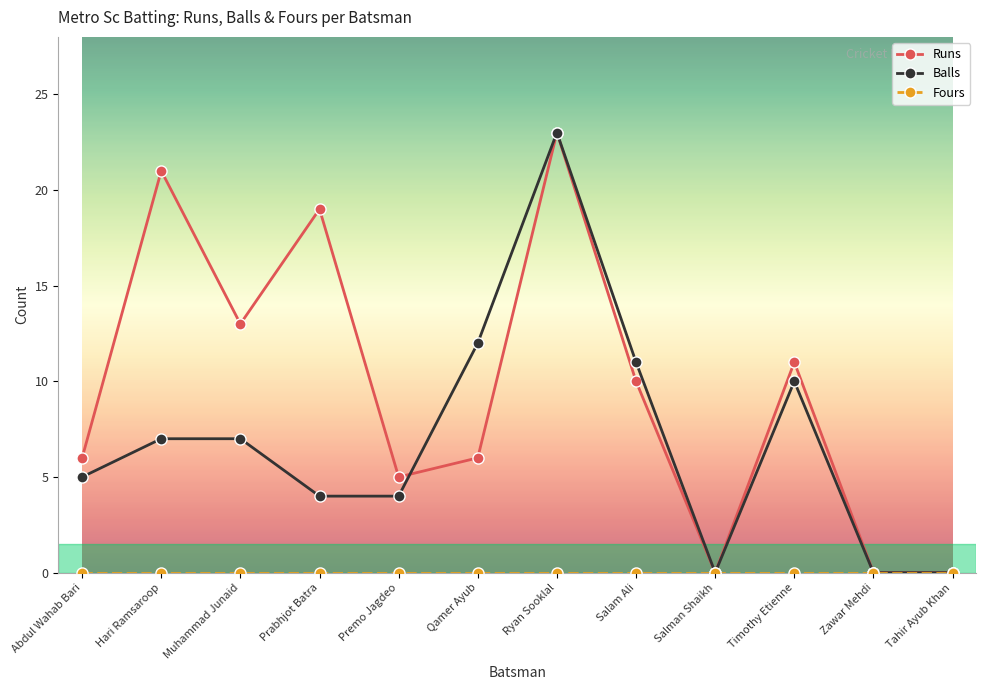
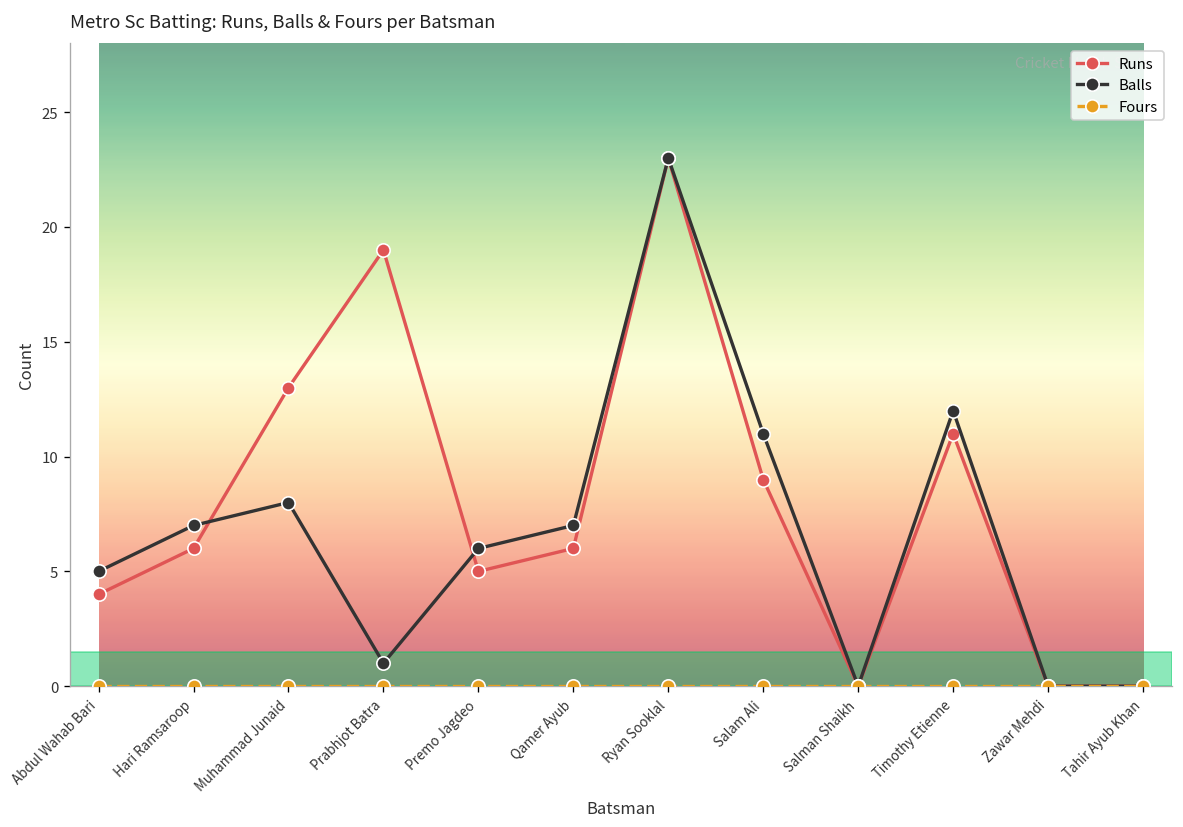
  {
    "Runs": {
-     "Abdul Wahab Bari": 6,
-     "Hari Ramsaroop": 21,
+     "Abdul Wahab Bari": 4,
+     "Hari Ramsaroop": 6,
      "Muhammad Junaid": 13,
      "Prabhjot Batra": 19,
      "Premo Jagdeo": 5,
      "Qamer Ayub": 6,
-     "Salam Ali": 10,
+     "Salam Ali": 9,
      "Timothy Etienne": 11
    },
    "Balls": {
      "Abdul Wahab Bari": 5,
      "Hari Ramsaroop": 7,
-     "Muhammad Junaid": 7,
-     "Prabhjot Batra": 4,
-     "Premo Jagdeo": 4,
-     "Qamer Ayub": 12,
+     "Muhammad Junaid": 8,
+     "Prabhjot Batra": 1,
+     "Premo Jagdeo": 6,
+     "Qamer Ayub": 7,
      "Salam Ali": 11,
-     "Timothy Etienne": 10
+     "Timothy Etienne": 12
    },
    "Fours": {
      "Abdul Wahab Bari": 0,
      "Hari Ramsaroop": 0,
      "Muhammad Junaid": 0,
      "Prabhjot Batra": 0,
      "Premo Jagdeo": 0,
      "Qamer Ayub": 0,
      "Ryan Sooklal": 0,
      "Salam Ali": 0,
      "Timothy Etienne": 0
    }
  }
